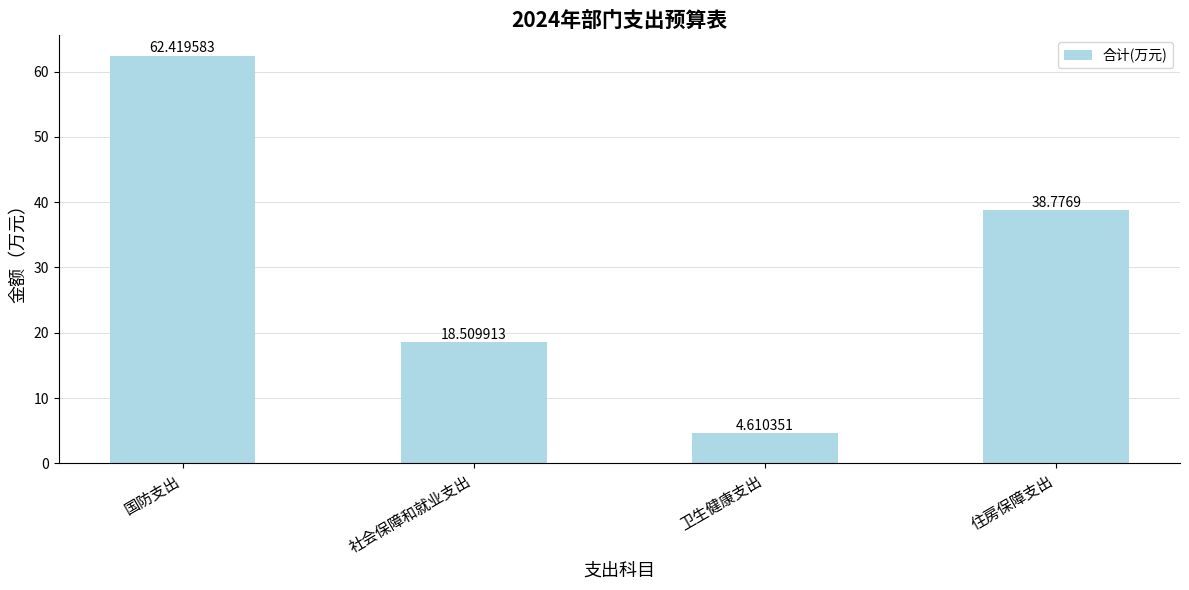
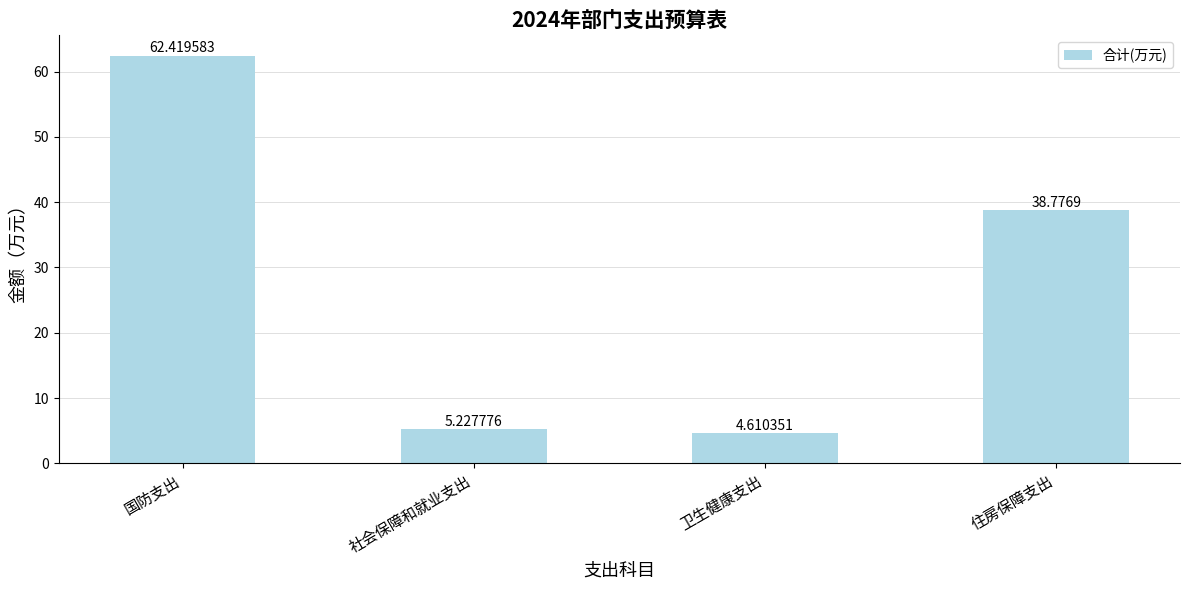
  {
    "国防支出": 62.419583,
-   "社会保障和就业支出": 18.509913,
+   "社会保障和就业支出": 5.227776,
    "卫生健康支出": 4.610351,
    "住房保障支出": 38.7769
  }
